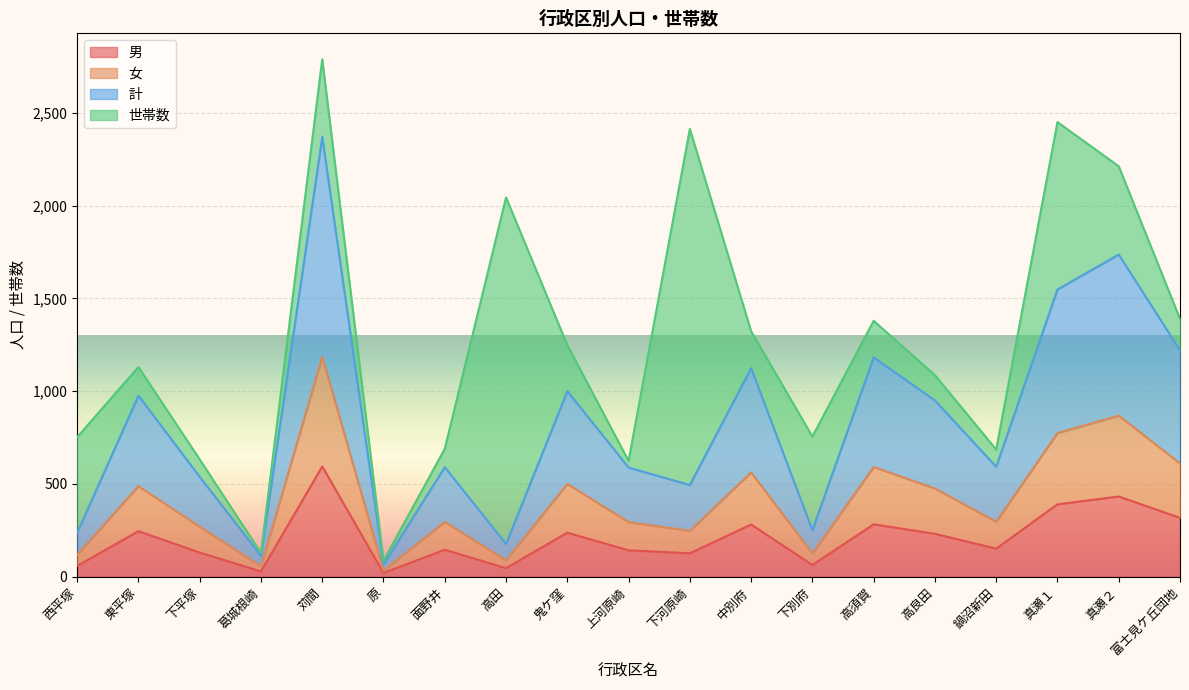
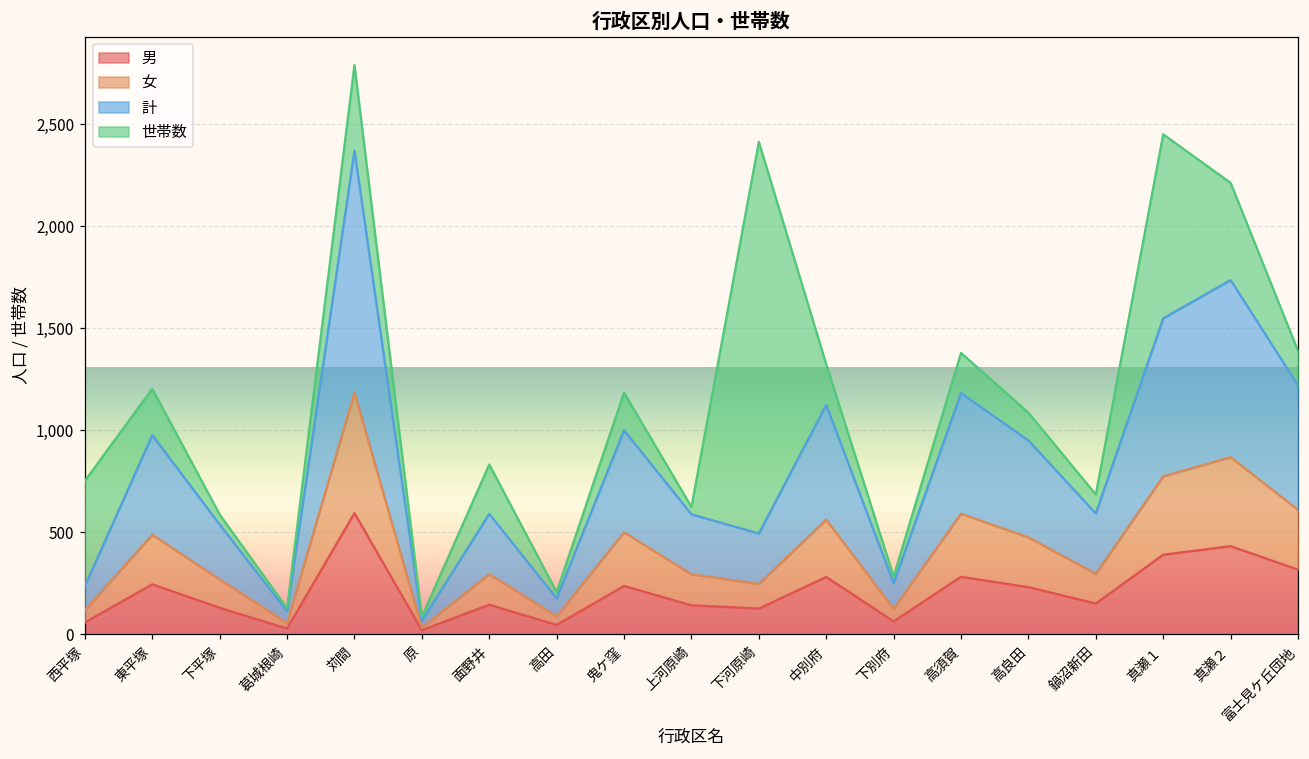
  {
    "計": {
      "西平塚": "120",
      "東平塚": "490",
      "下平塚": "270",
      "葛城根崎": "60",
      "苅間": "1,190",
      "原": "30",
      "面野井": "300",
      "高田": "90",
      "鬼ケ窪": "500",
      "上河原崎": "290",
      "下河原崎": "250",
      "中別府": "560",
      "下別府": "130",
      "高須賀": "590",
      "高良田": "480",
      "鍋沼新田": "300",
      "真瀬１": "770",
      "真瀬２": "870",
      "富士見ケ丘団地": "610"
    },
    "世帯数": {
      "西平塚": "520",
-     "東平塚": "150",
-     "下平塚": "90",
+     "東平塚": "230",
+     "下平塚": "50",
      "葛城根崎": "20",
      "苅間": "420",
      "原": "20",
-     "面野井": "100",
-     "高田": "1,870",
-     "鬼ケ窪": "250",
+     "面野井": "240",
+     "高田": "30",
+     "鬼ケ窪": "180",
      "上河原崎": "40",
      "下河原崎": "1,920",
      "中別府": "200",
-     "下別府": "510",
+     "下別府": "30",
      "高須賀": "200",
      "高良田": "140",
      "鍋沼新田": "90",
      "真瀬１": "900",
      "真瀬２": "480",
      "富士見ケ丘団地": "170"
    }
  }
